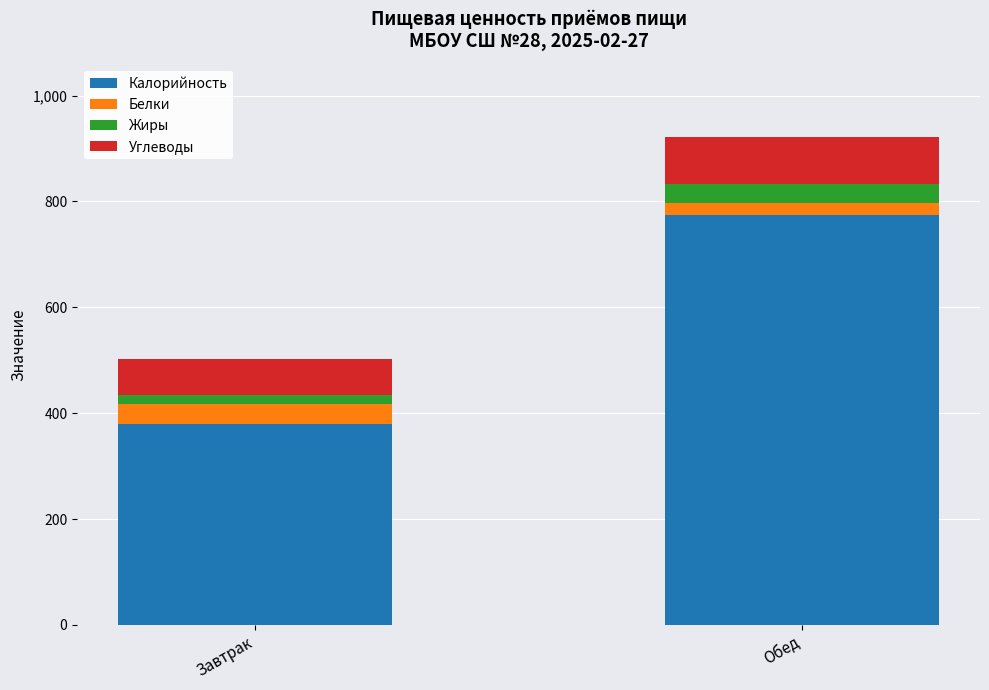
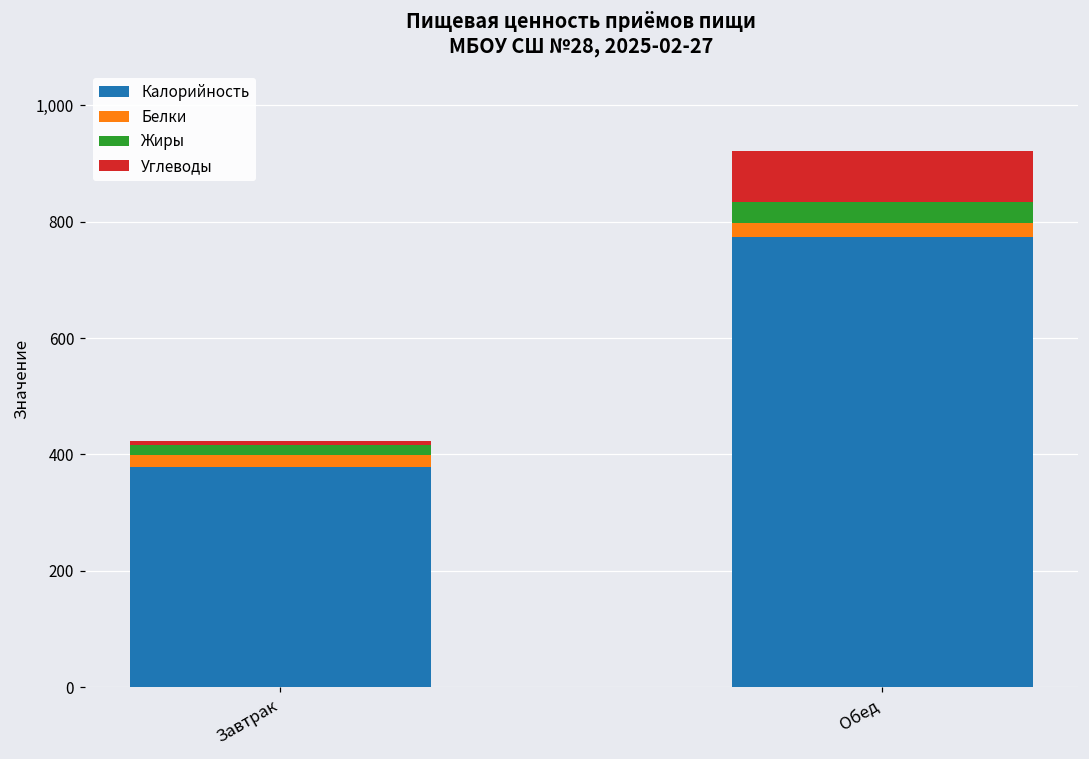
  {
    "Калорийность": {
      "Завтрак": 380,
      "Обед": 770
    },
    "Белки": {
-     "Завтрак": 40,
+     "Завтрак": 20,
      "Обед": 20
    },
    "Жиры": {
      "Завтрак": 20,
      "Обед": 40
    },
    "Углеводы": {
-     "Завтрак": 70,
+     "Завтрак": 10,
      "Обед": 90
    }
  }
